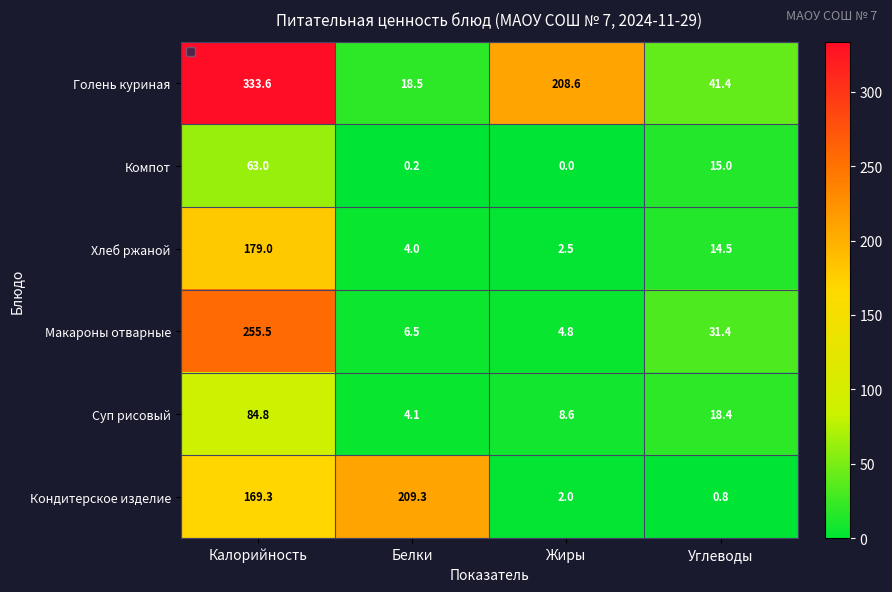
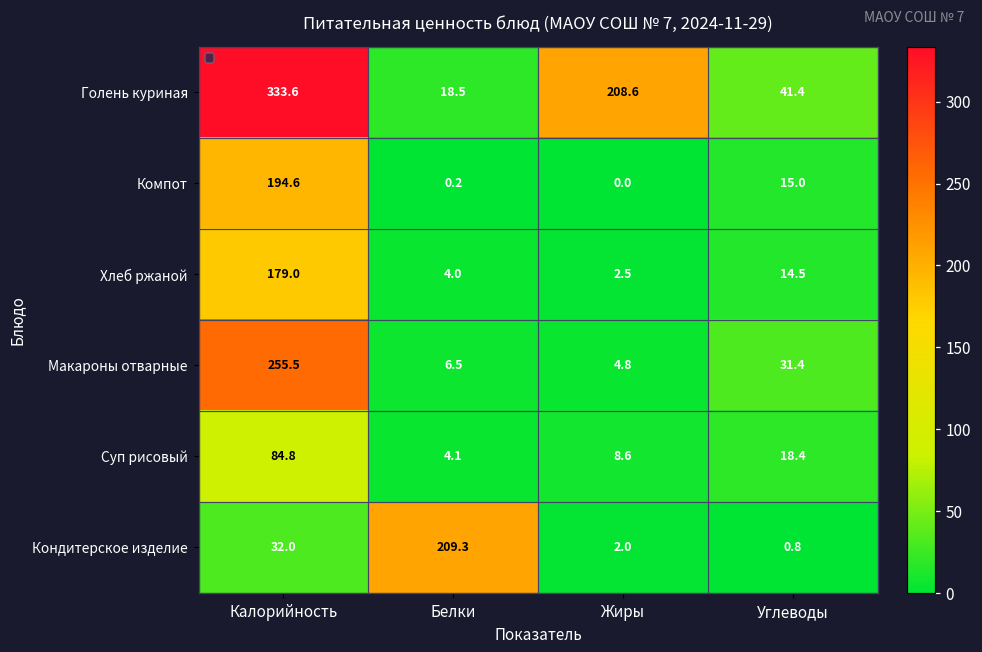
  {
    "Голень куриная": {
      "Калорийность": 333.6,
      "Белки": 18.5,
      "Жиры": 208.6,
      "Углеводы": 41.4
    },
    "Компот": {
-     "Калорийность": 63.0,
+     "Калорийность": 194.6,
      "Белки": 0.2,
      "Жиры": 0.0,
      "Углеводы": 15.0
    },
    "Хлеб ржаной": {
      "Калорийность": 179.0,
      "Белки": 4.0,
      "Жиры": 2.5,
      "Углеводы": 14.5
    },
    "Макароны отварные": {
      "Калорийность": 255.5,
      "Белки": 6.5,
      "Жиры": 4.8,
      "Углеводы": 31.4
    },
    "Суп рисовый": {
      "Калорийность": 84.8,
      "Белки": 4.1,
      "Жиры": 8.6,
      "Углеводы": 18.4
    },
    "Кондитерское изделие": {
-     "Калорийность": 169.3,
+     "Калорийность": 32.0,
      "Белки": 209.3,
      "Жиры": 2.0,
      "Углеводы": 0.8
    }
  }
